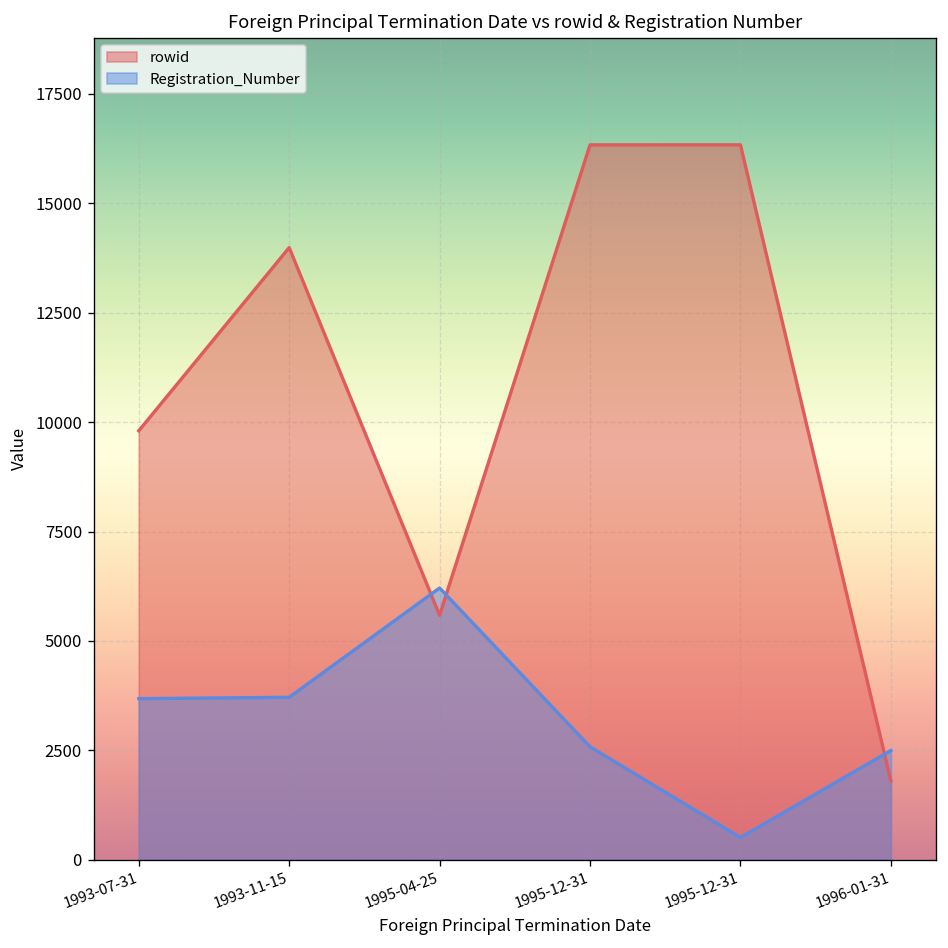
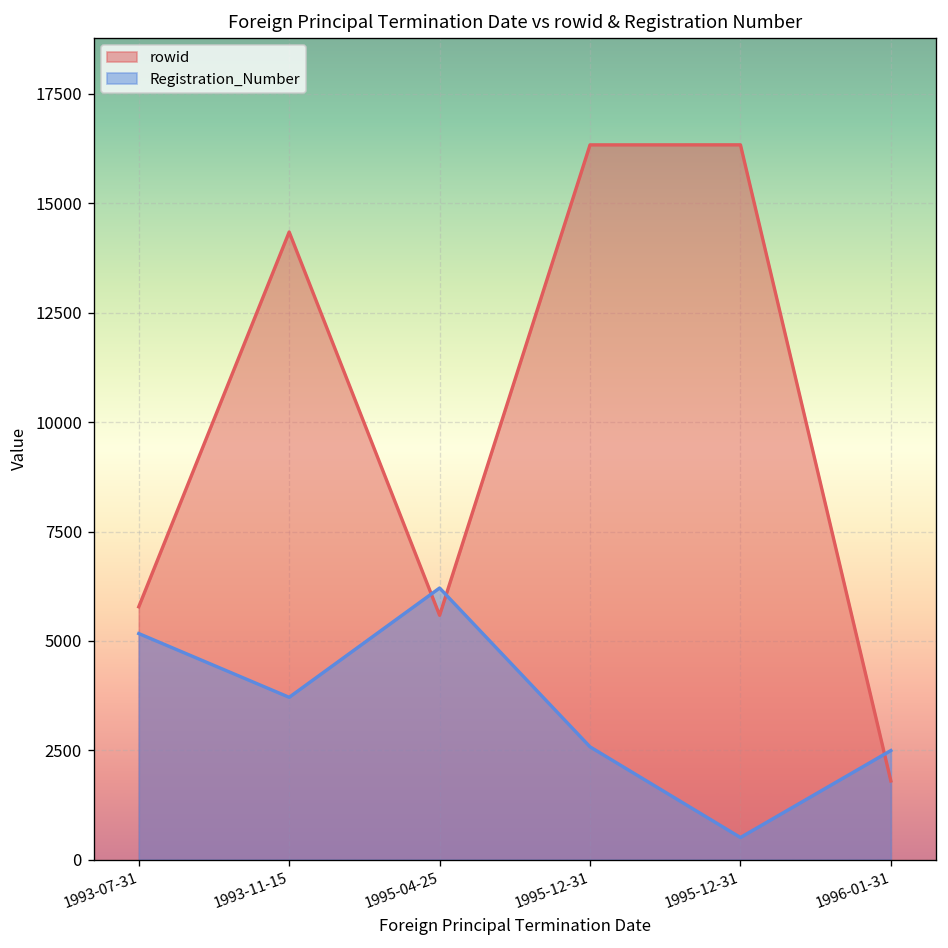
  {
    "rowid": {
-     "1993-07-31": 9800,
-     "1993-11-15": 14000,
+     "1993-07-31": 5800,
+     "1993-11-15": 14300,
      "1995-04-25": 5600,
      "1996-01-31": 1800
    },
    "Registration_Number": {
-     "1993-07-31": 3700,
+     "1993-07-31": 5200,
      "1993-11-15": 3700,
      "1995-04-25": 6200,
      "1996-01-31": 2500
    }
  }
